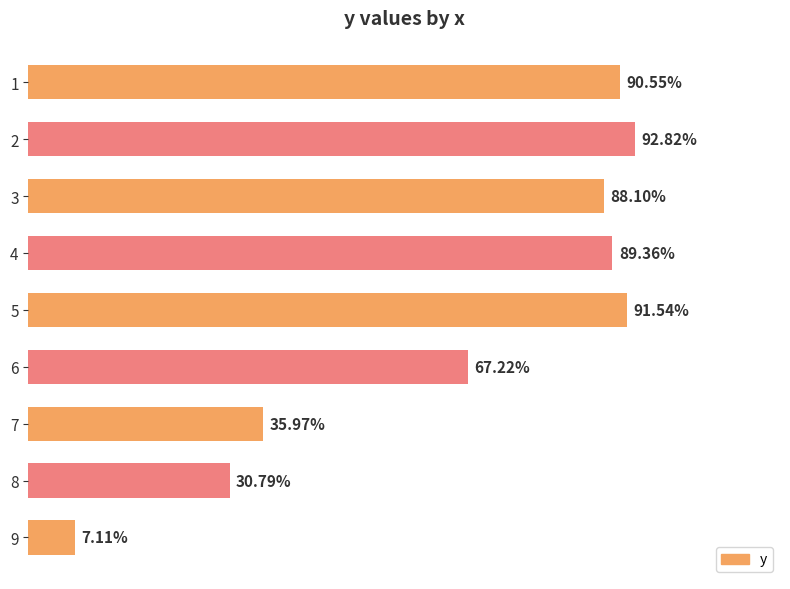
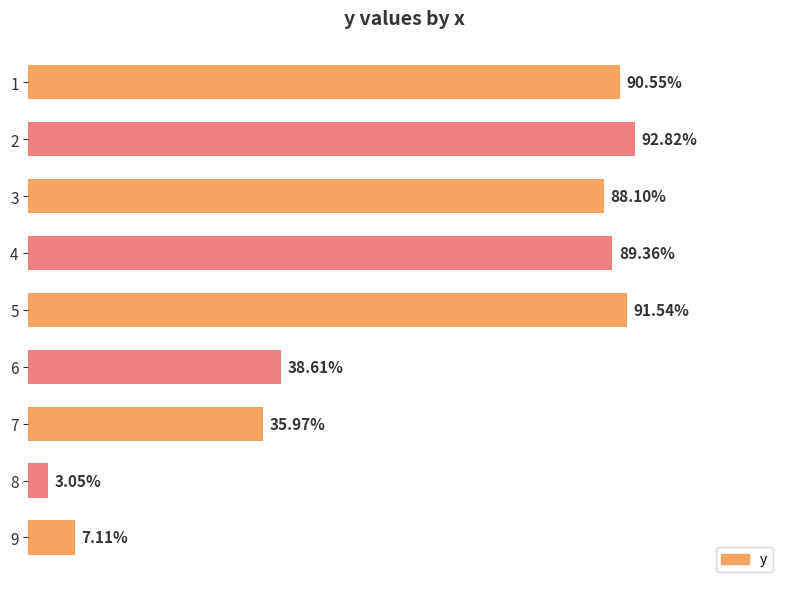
  {
    "1": "90.55%",
    "2": "92.82%",
    "3": "88.10%",
    "4": "89.36%",
    "5": "91.54%",
-   "6": "67.22%",
+   "6": "38.61%",
    "7": "35.97%",
-   "8": "30.79%",
+   "8": "3.05%",
    "9": "7.11%"
  }
